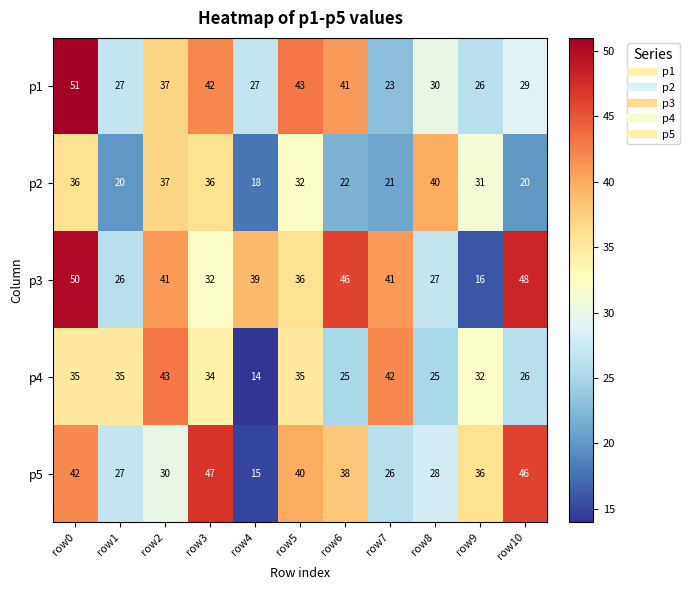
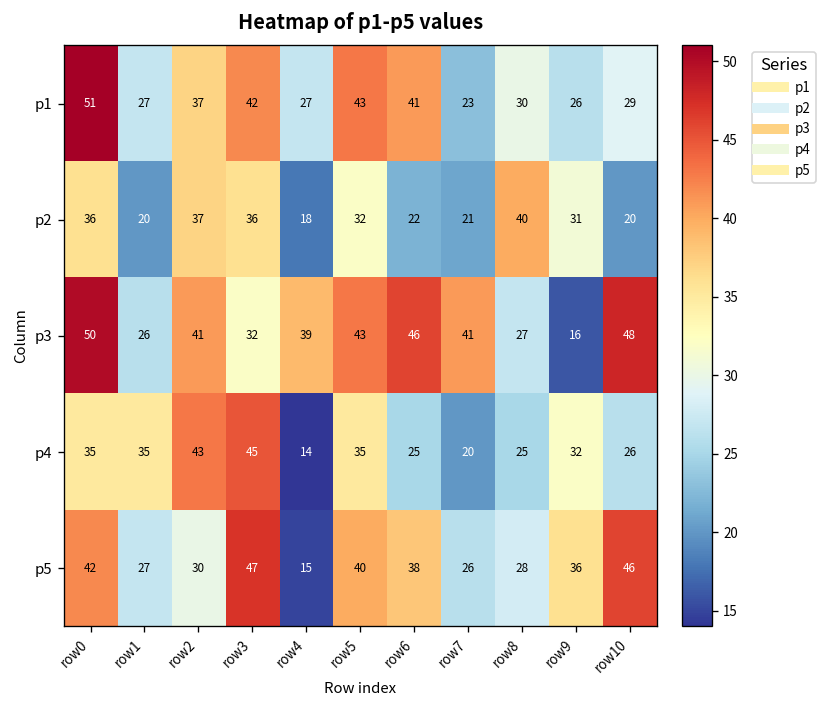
  {
    "p1": {
      "row0": 51,
      "row1": 27,
      "row2": 37,
      "row3": 42,
      "row4": 27,
      "row5": 43,
      "row6": 41,
      "row7": 23,
      "row8": 30,
      "row9": 26,
      "row10": 29
    },
    "p2": {
      "row0": 36,
      "row1": 20,
      "row2": 37,
      "row3": 36,
      "row4": 18,
      "row5": 32,
      "row6": 22,
      "row7": 21,
      "row8": 40,
      "row9": 31,
      "row10": 20
    },
    "p3": {
      "row0": 50,
      "row1": 26,
      "row2": 41,
      "row3": 32,
      "row4": 39,
-     "row5": 36,
+     "row5": 43,
      "row6": 46,
      "row7": 41,
      "row8": 27,
      "row9": 16,
      "row10": 48
    },
    "p4": {
      "row0": 35,
      "row1": 35,
      "row2": 43,
-     "row3": 34,
+     "row3": 45,
      "row4": 14,
      "row5": 35,
      "row6": 25,
-     "row7": 42,
+     "row7": 20,
      "row8": 25,
      "row9": 32,
      "row10": 26
    },
    "p5": {
      "row0": 42,
      "row1": 27,
      "row2": 30,
      "row3": 47,
      "row4": 15,
      "row5": 40,
      "row6": 38,
      "row7": 26,
      "row8": 28,
      "row9": 36,
      "row10": 46
    }
  }
